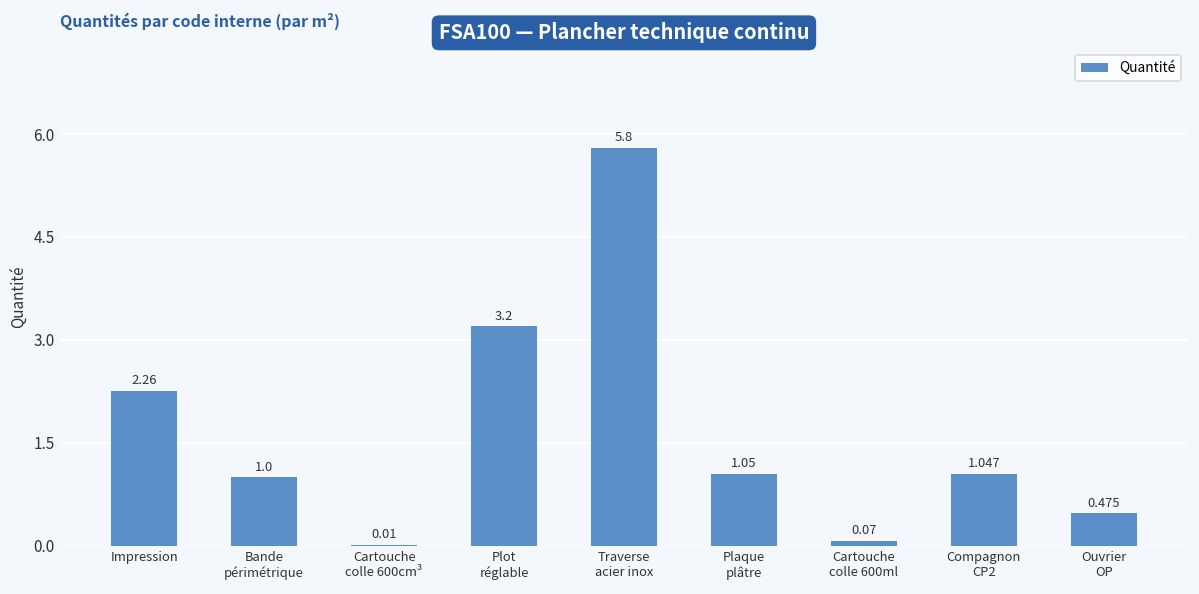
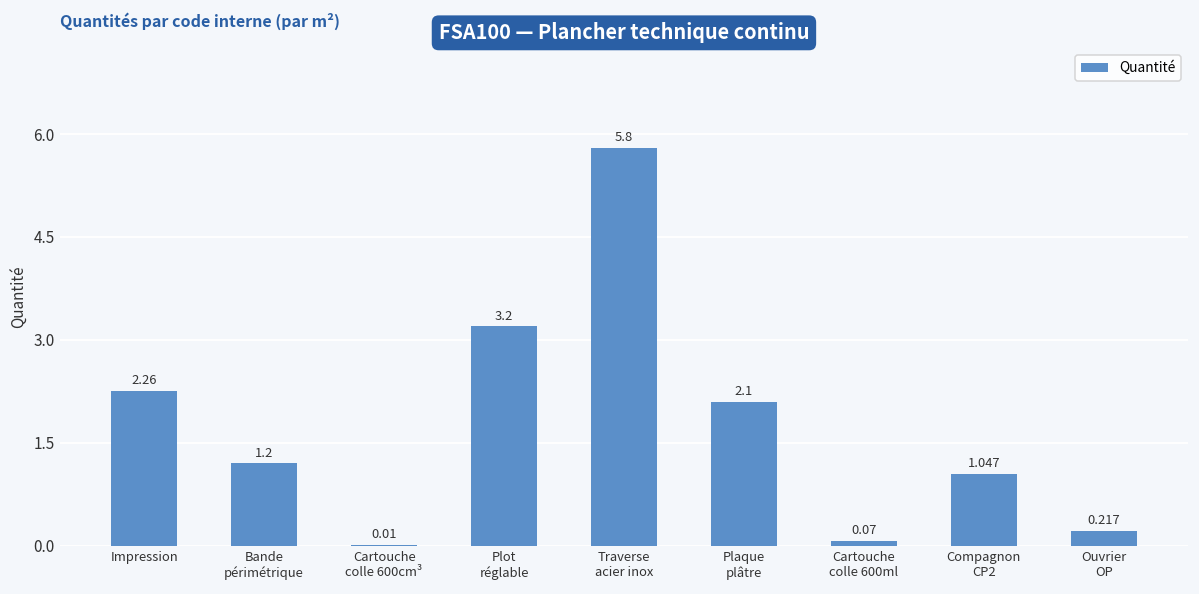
  {
    "Impression": 2.26,
-   "Bande périmétrique": 1.0,
+   "Bande périmétrique": 1.2,
    "Cartouche colle 600cm³": 0.01,
    "Plot réglable": 3.2,
    "Traverse acier inox": 5.8,
-   "Plaque plâtre": 1.05,
+   "Plaque plâtre": 2.1,
    "Cartouche colle 600ml": 0.07,
    "Compagnon CP2": 1.047,
-   "Ouvrier OP": 0.475
+   "Ouvrier OP": 0.217
  }
